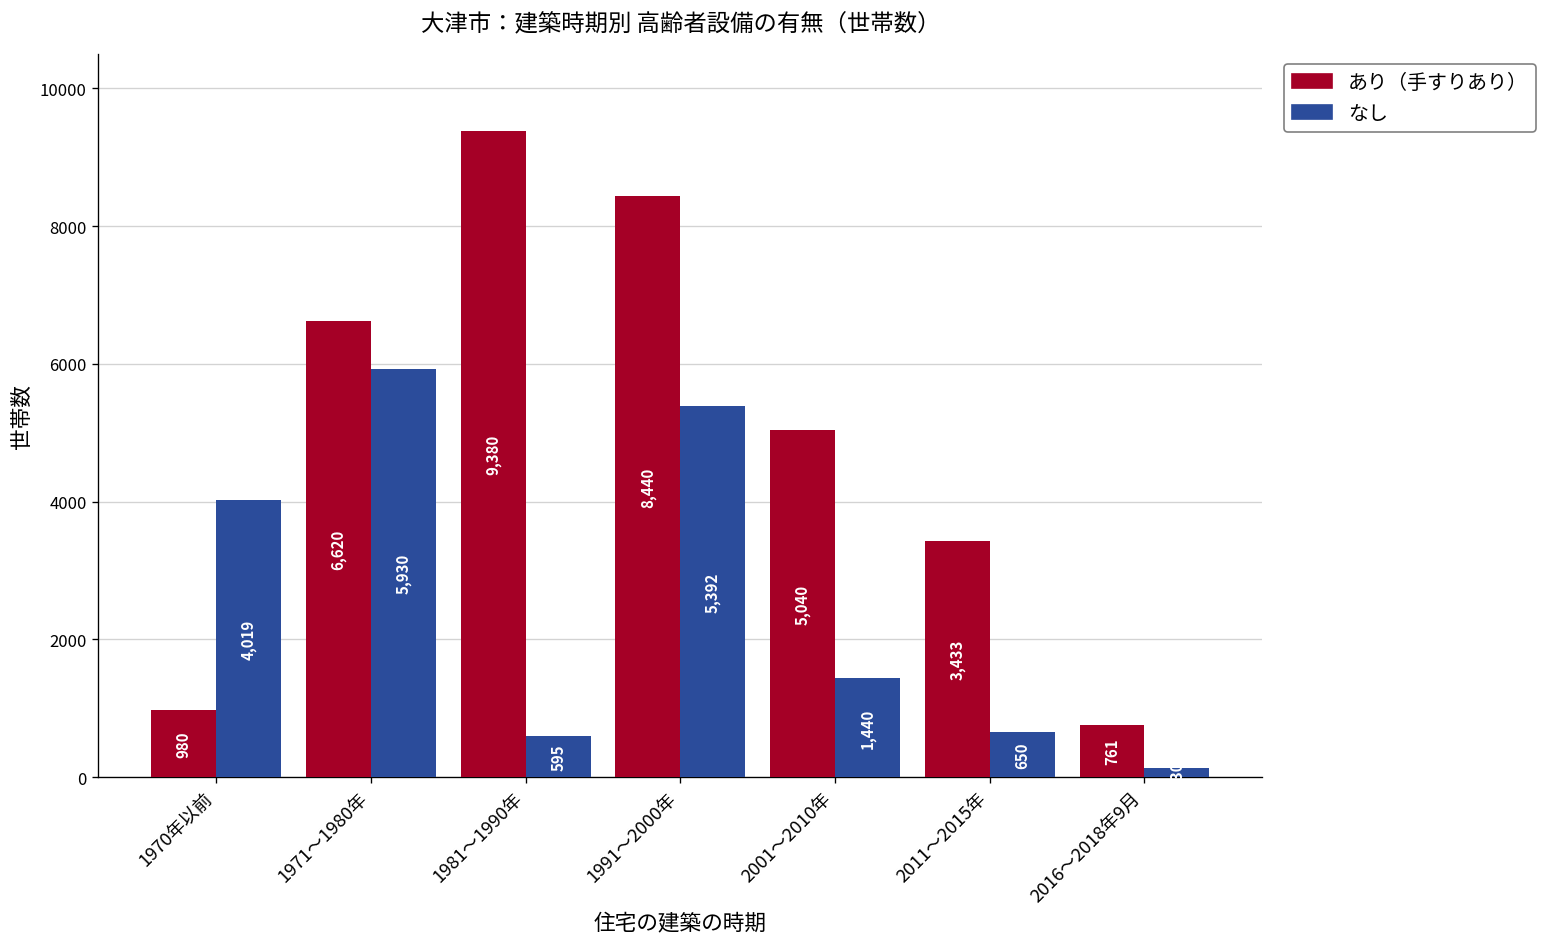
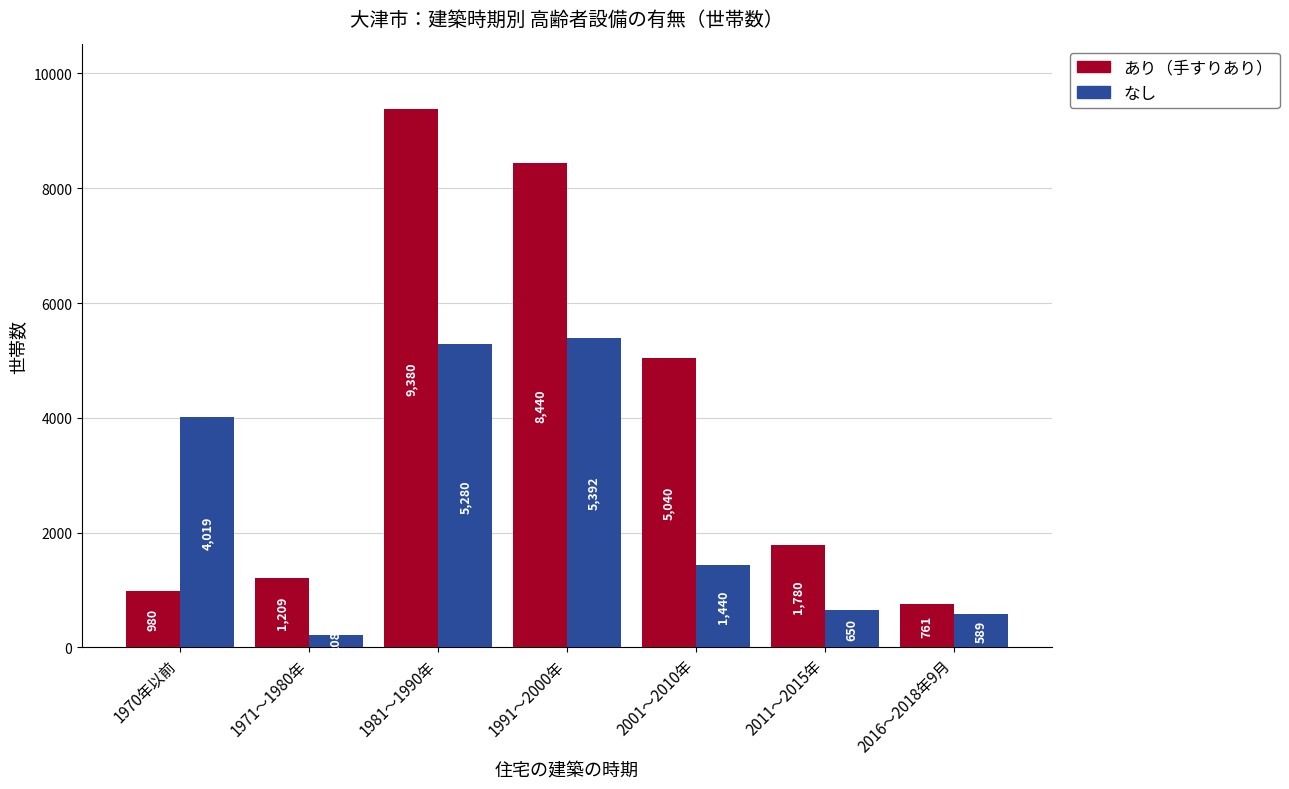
  {
    "あり（手すりあり）": {
      "1970年以前": "980",
-     "1971～1980年": "6,620",
+     "1971～1980年": "1,209",
      "1981～1990年": "9,380",
      "1991～2000年": "8,440",
      "2001～2010年": "5,040",
-     "2011～2015年": "3,433",
+     "2011～2015年": "1,780",
      "2016～2018年9月": "761"
    },
    "なし": {
      "1970年以前": "4,019",
-     "1971～1980年": "5900",
-     "1981～1990年": "595",
+     "1971～1980年": "200",
+     "1981～1990年": "5,280",
      "1991～2000年": "5,392",
      "2001～2010年": "1,440",
      "2011～2015年": "650",
-     "2016～2018年9月": "100"
+     "2016～2018年9月": "600"
    }
  }
